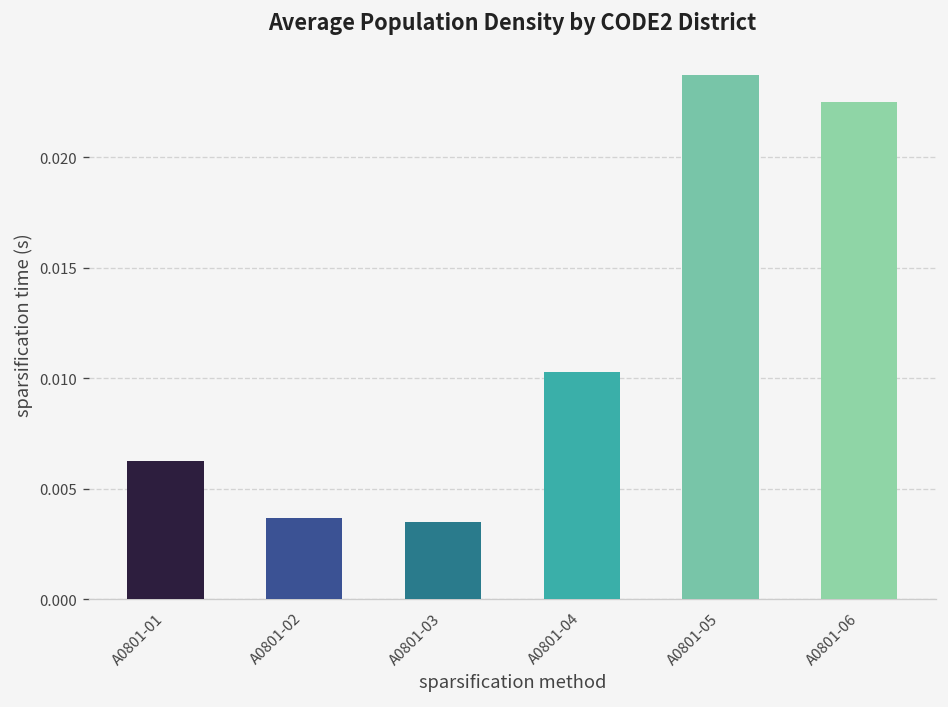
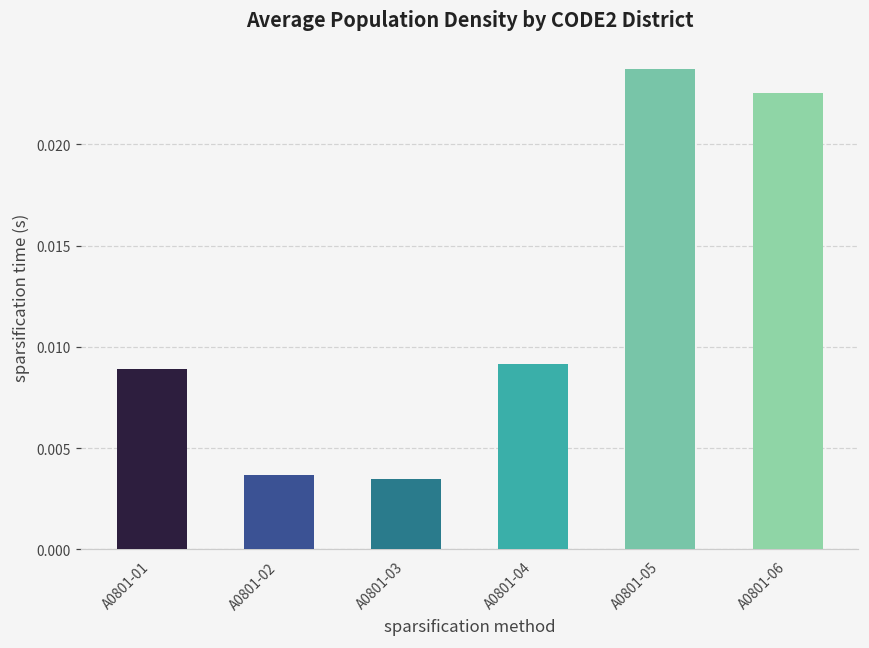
  {
-   "A0801-01": 0.0062,
+   "A0801-01": 0.0089,
    "A0801-02": 0.0037,
    "A0801-03": 0.0035,
-   "A0801-04": 0.0103,
+   "A0801-04": 0.0092,
    "A0801-05": 0.0237,
    "A0801-06": 0.0225
  }
